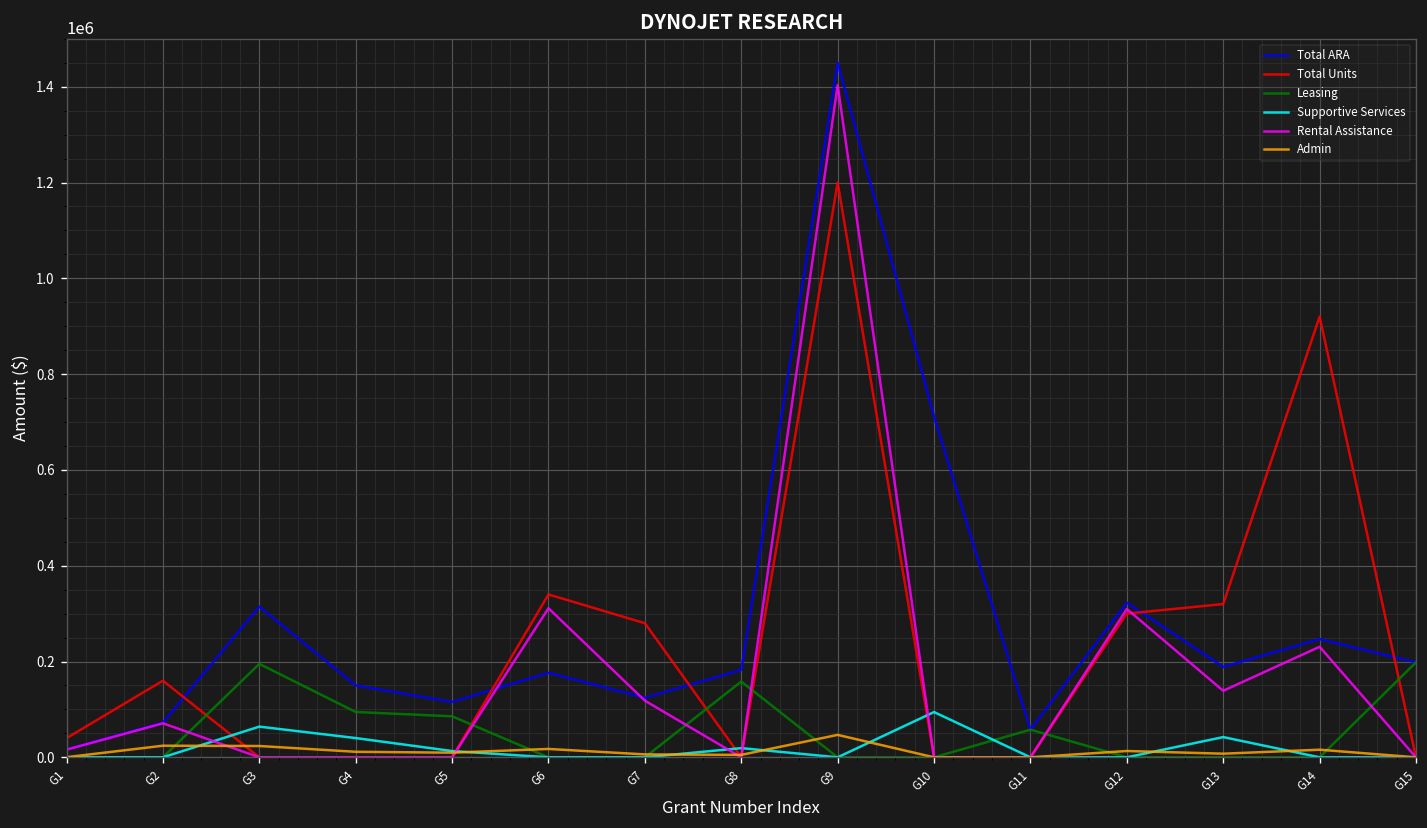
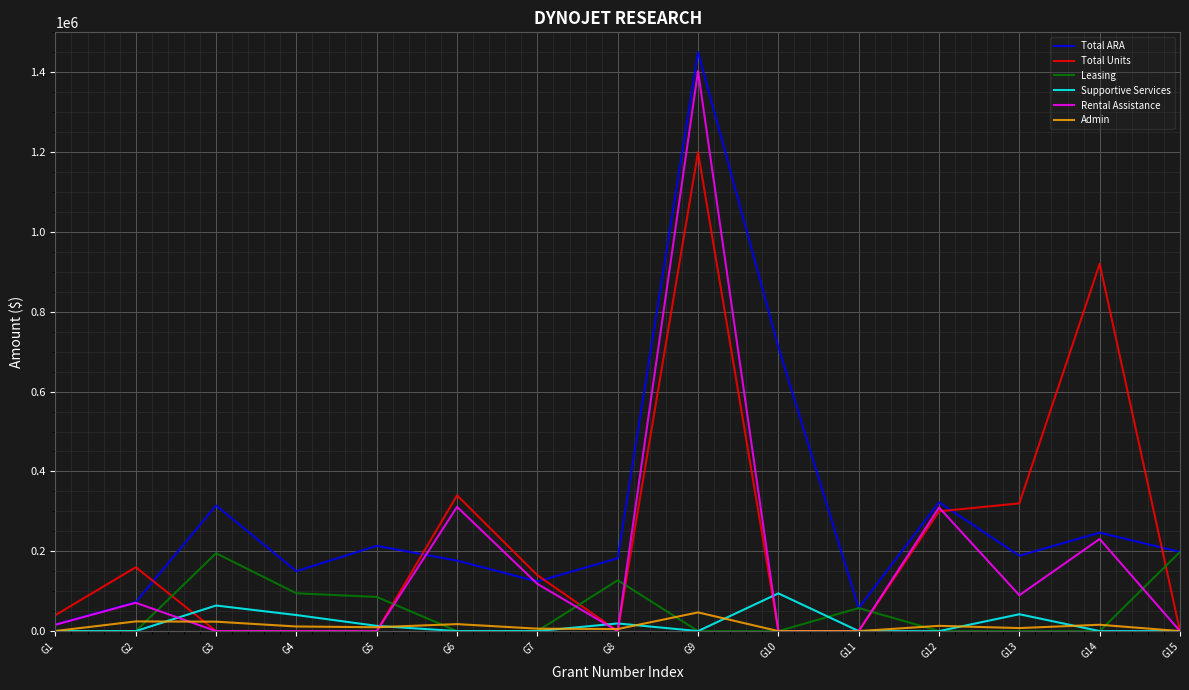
  {
    "Total ARA": {
      "G3": 310000,
      "G4": 150000,
-     "G5": 120000,
+     "G5": 210000,
      "G6": 180000,
      "G8": 180000,
      "G9": 1450000,
      "G10": 710000,
      "G12": 320000,
      "G13": 190000,
      "G14": 250000
    },
    "Total Units": {
      "G1": 40000,
      "G2": 160000,
      "G6": 340000,
-     "G7": 280000,
+     "G7": 140000,
      "G9": 1200000,
      "G12": 300000,
      "G13": 320000,
      "G14": 920000
    },
    "Leasing": {
      "G3": 200000,
      "G4": 90000,
      "G5": 90000,
-     "G8": 160000,
+     "G8": 130000,
      "G13": 0
    },
    "Supportive Services": {
      "G3": 60000,
      "G4": 40000,
      "G8": 20000,
      "G10": 90000,
      "G13": 40000
    },
    "Rental Assistance": {
      "G6": 310000,
      "G9": 1400000,
      "G12": 310000,
-     "G13": 140000,
+     "G13": 90000,
      "G14": 230000
    },
    "Admin": {
      "G2": 20000,
      "G3": 20000,
      "G4": 10000,
      "G6": 20000,
      "G9": 50000,
      "G12": 10000,
      "G13": 10000,
      "G14": 20000
    }
  }
